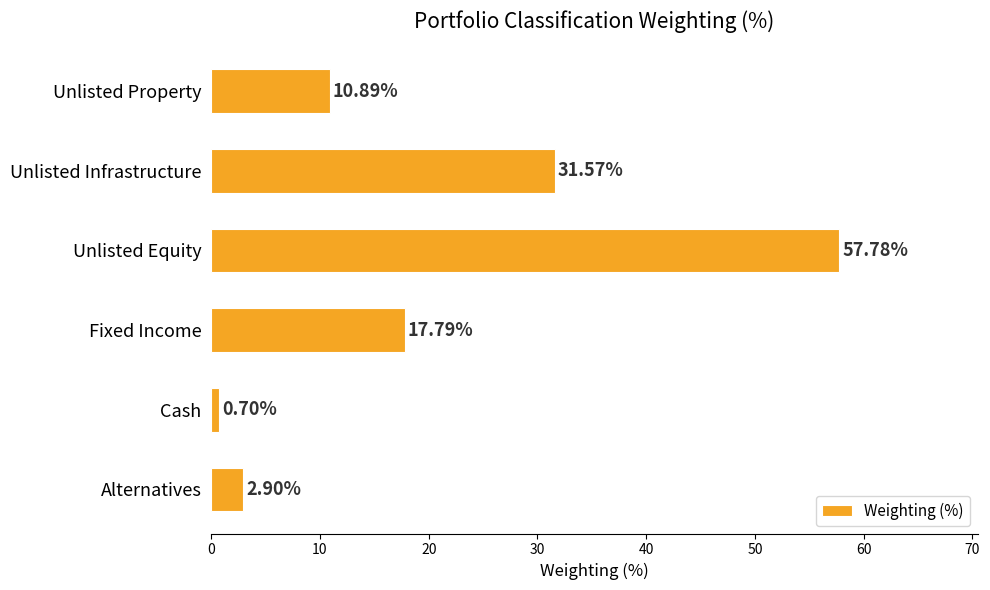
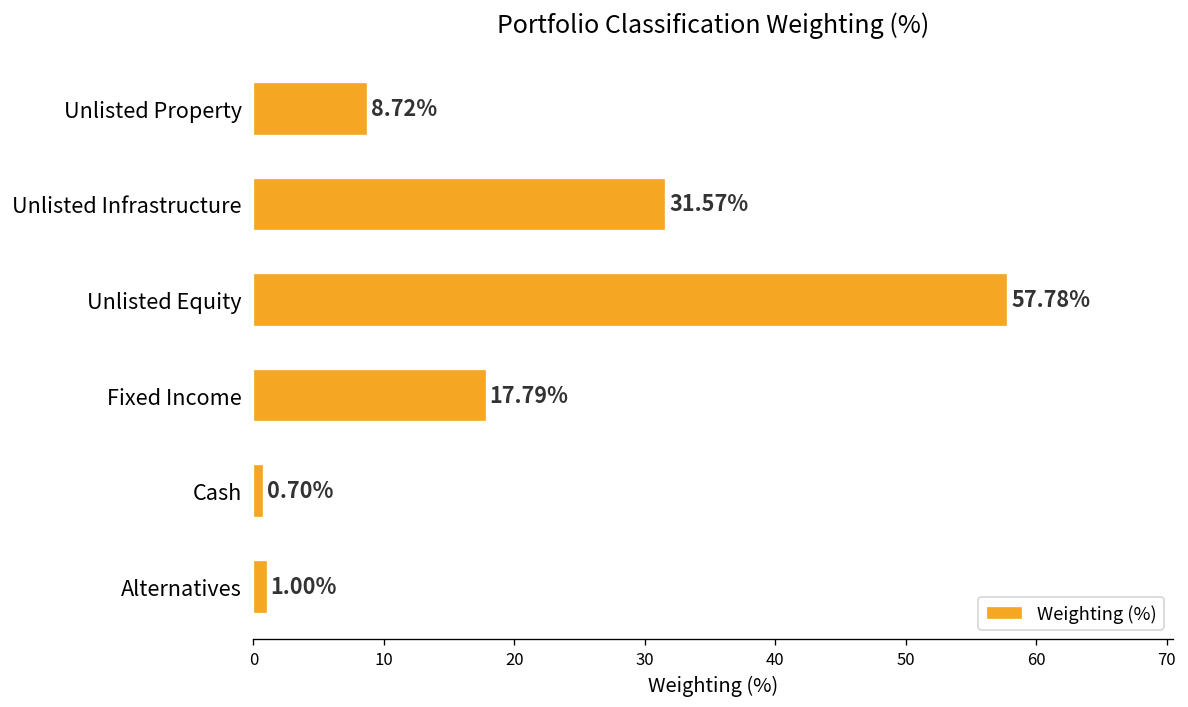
  {
-   "Unlisted Property": "10.89%",
+   "Unlisted Property": "8.72%",
    "Unlisted Infrastructure": "31.57%",
    "Unlisted Equity": "57.78%",
    "Fixed Income": "17.79%",
    "Cash": "0.70%",
-   "Alternatives": "2.90%"
+   "Alternatives": "1.00%"
  }
